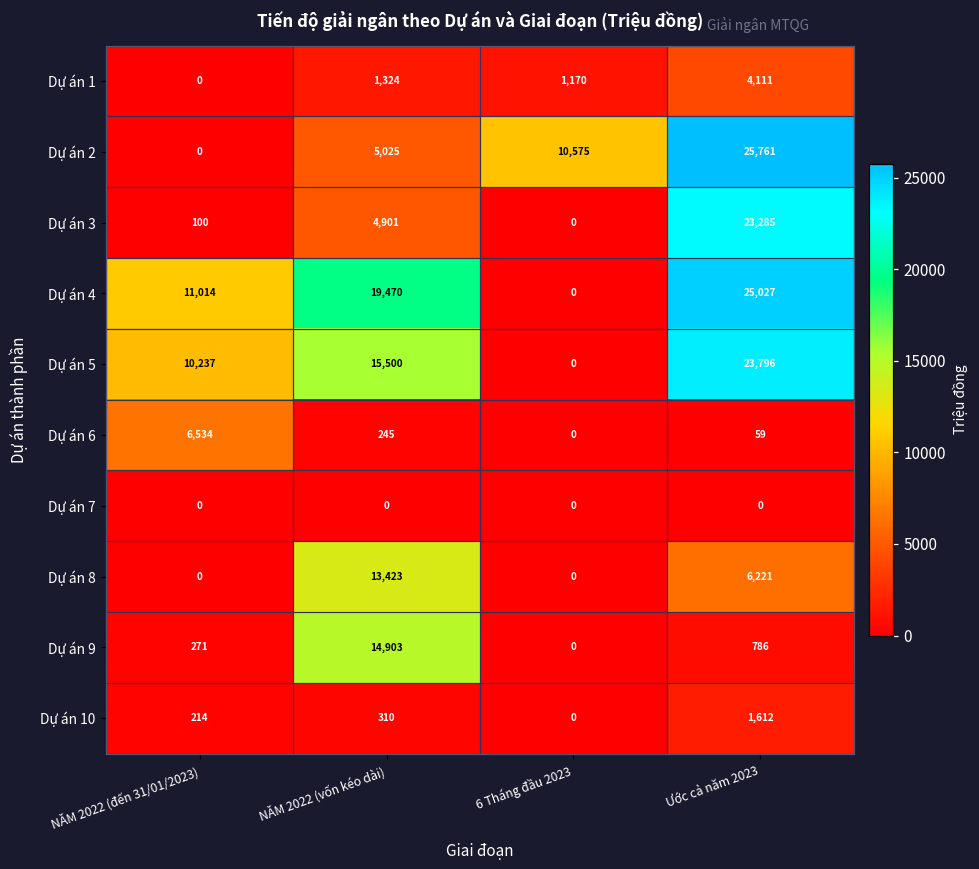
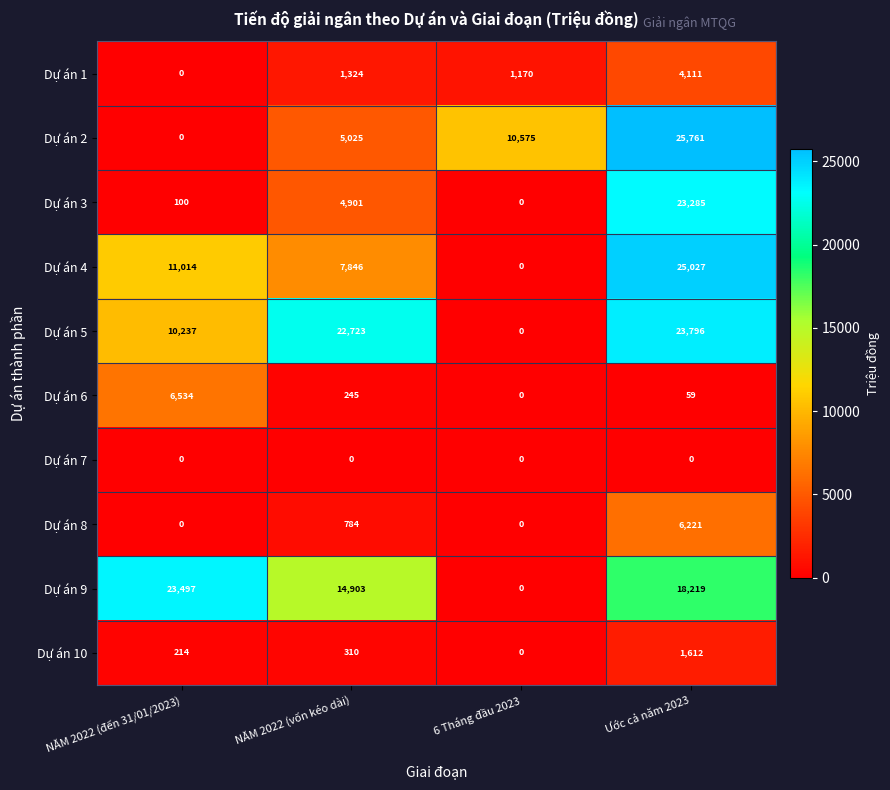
  {
    "Dự án 1": {
      "NĂM 2022 (đến 31/01/2023)": "0",
      "NĂM 2022 (vốn kéo dài)": "1,324",
      "6 Tháng đầu 2023": "1,170",
      "Ước cả năm 2023": "4,111"
    },
    "Dự án 2": {
      "NĂM 2022 (đến 31/01/2023)": "0",
      "NĂM 2022 (vốn kéo dài)": "5,025",
      "6 Tháng đầu 2023": "10,575",
      "Ước cả năm 2023": "25,761"
    },
    "Dự án 3": {
      "NĂM 2022 (đến 31/01/2023)": "100",
      "NĂM 2022 (vốn kéo dài)": "4,901",
      "6 Tháng đầu 2023": "0",
      "Ước cả năm 2023": "23,285"
    },
    "Dự án 4": {
      "NĂM 2022 (đến 31/01/2023)": "11,014",
-     "NĂM 2022 (vốn kéo dài)": "19,470",
+     "NĂM 2022 (vốn kéo dài)": "7,846",
      "6 Tháng đầu 2023": "0",
      "Ước cả năm 2023": "25,027"
    },
    "Dự án 5": {
      "NĂM 2022 (đến 31/01/2023)": "10,237",
-     "NĂM 2022 (vốn kéo dài)": "15,500",
+     "NĂM 2022 (vốn kéo dài)": "22,723",
      "6 Tháng đầu 2023": "0",
      "Ước cả năm 2023": "23,796"
    },
    "Dự án 6": {
      "NĂM 2022 (đến 31/01/2023)": "6,534",
      "NĂM 2022 (vốn kéo dài)": "245",
      "6 Tháng đầu 2023": "0",
      "Ước cả năm 2023": "59"
    },
    "Dự án 7": {
      "NĂM 2022 (đến 31/01/2023)": "0",
      "NĂM 2022 (vốn kéo dài)": "0",
      "6 Tháng đầu 2023": "0",
      "Ước cả năm 2023": "0"
    },
    "Dự án 8": {
      "NĂM 2022 (đến 31/01/2023)": "0",
-     "NĂM 2022 (vốn kéo dài)": "13,423",
+     "NĂM 2022 (vốn kéo dài)": "784",
      "6 Tháng đầu 2023": "0",
      "Ước cả năm 2023": "6,221"
    },
    "Dự án 9": {
-     "NĂM 2022 (đến 31/01/2023)": "271",
+     "NĂM 2022 (đến 31/01/2023)": "23,497",
      "NĂM 2022 (vốn kéo dài)": "14,903",
      "6 Tháng đầu 2023": "0",
-     "Ước cả năm 2023": "786"
+     "Ước cả năm 2023": "18,219"
    },
    "Dự án 10": {
      "NĂM 2022 (đến 31/01/2023)": "214",
      "NĂM 2022 (vốn kéo dài)": "310",
      "6 Tháng đầu 2023": "0",
      "Ước cả năm 2023": "1,612"
    }
  }
